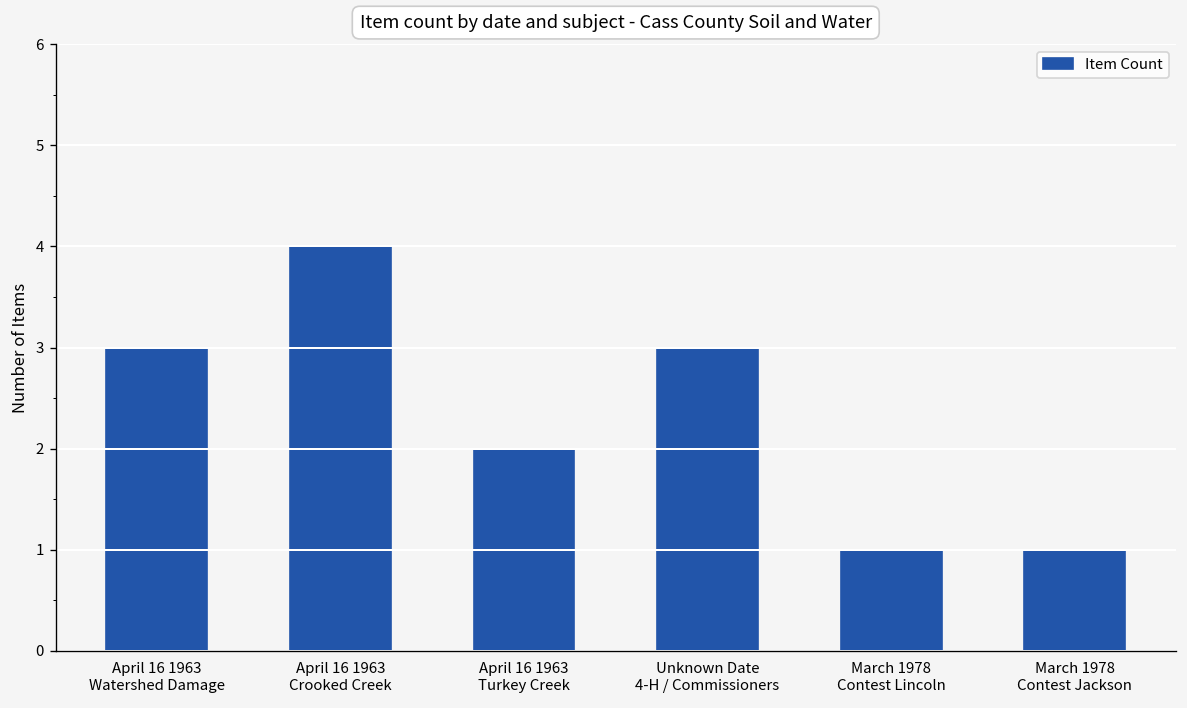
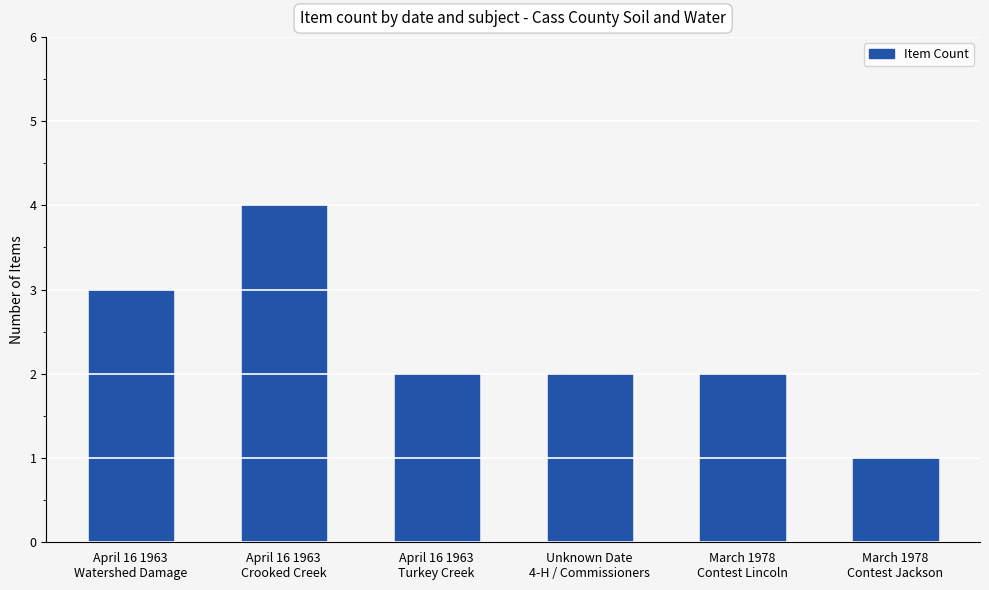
  {
    "April 16 1963 Watershed Damage": 3,
    "April 16 1963 Crooked Creek": 4,
    "April 16 1963 Turkey Creek": 2,
-   "Unknown Date 4-H / Commissioners": 3,
-   "March 1978 Contest Lincoln": 1,
+   "Unknown Date 4-H / Commissioners": 2,
+   "March 1978 Contest Lincoln": 2,
    "March 1978 Contest Jackson": 1
  }
